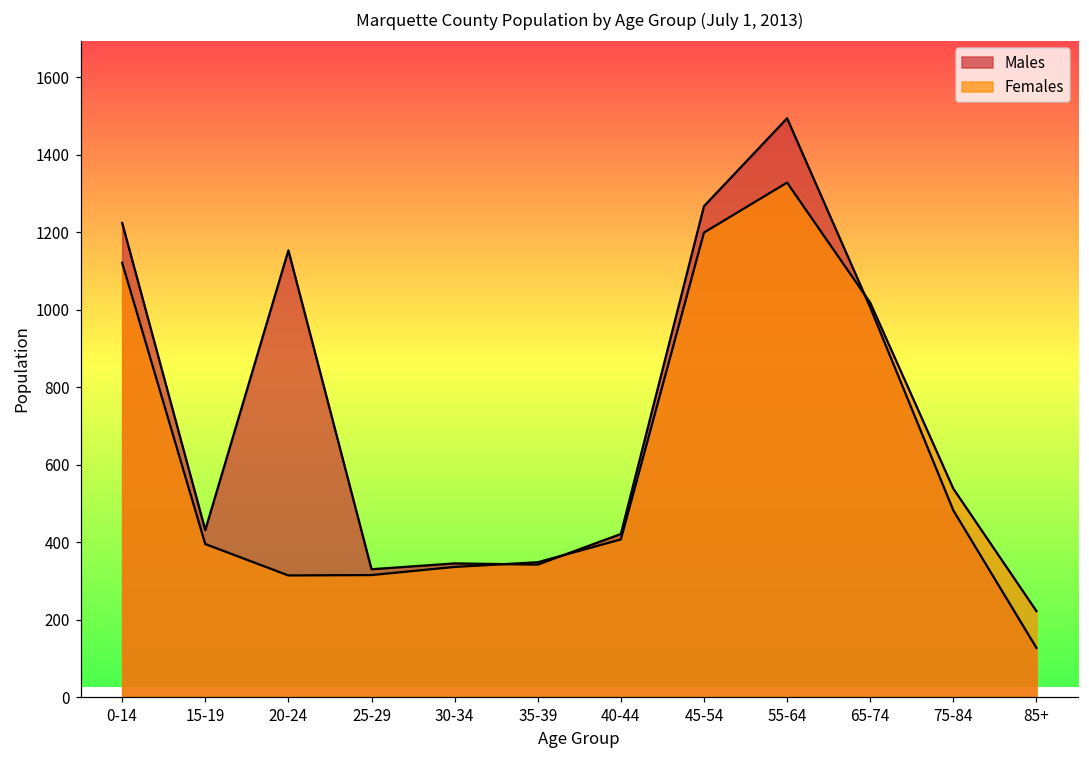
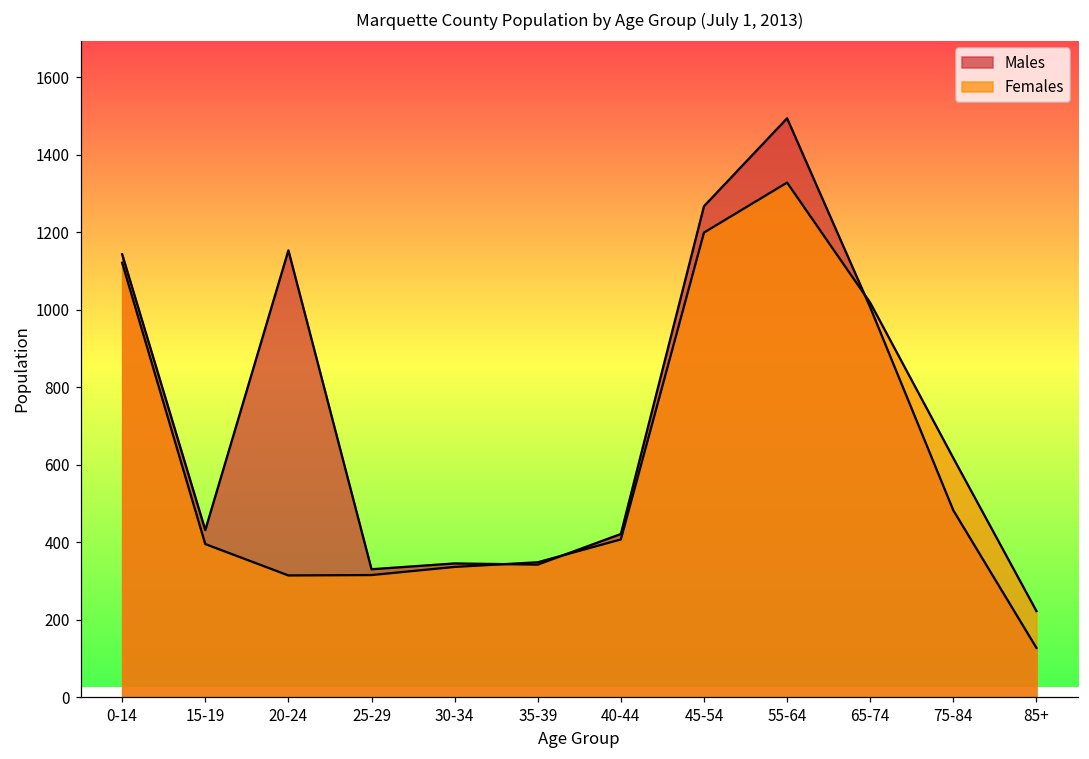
  {
    "Males": {
-     "0-14": 1220,
+     "0-14": 1140,
      "15-19": 430,
      "20-24": 1150,
      "25-29": 330,
      "30-34": 350,
      "40-44": 420,
      "45-54": 1270,
      "55-64": 1490,
      "65-74": 1010,
      "75-84": 480,
      "85+": 130
    },
    "Females": {
      "0-14": 1120,
      "15-19": 400,
      "20-24": 310,
      "25-29": 320,
      "30-34": 340,
      "40-44": 410,
      "45-54": 1200,
      "55-64": 1330,
      "65-74": 1020,
-     "75-84": 540,
+     "75-84": 620,
      "85+": 220
    }
  }
